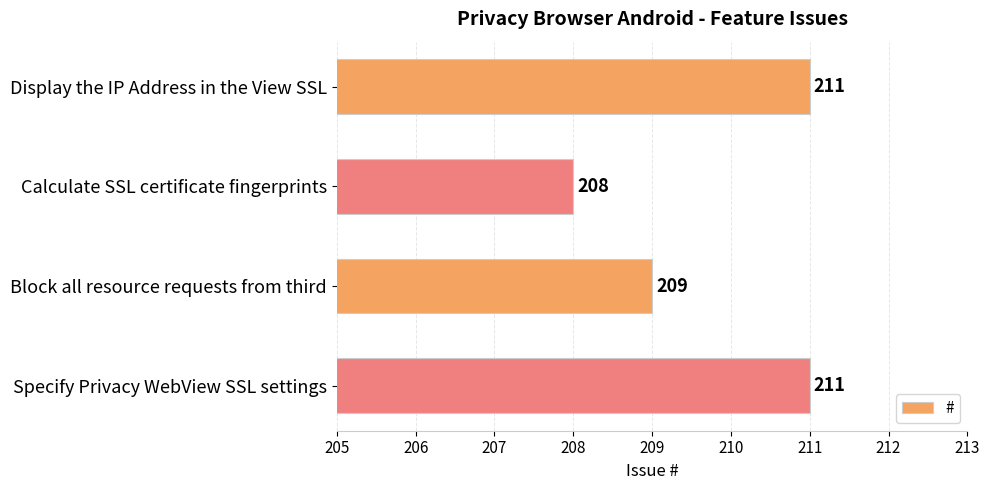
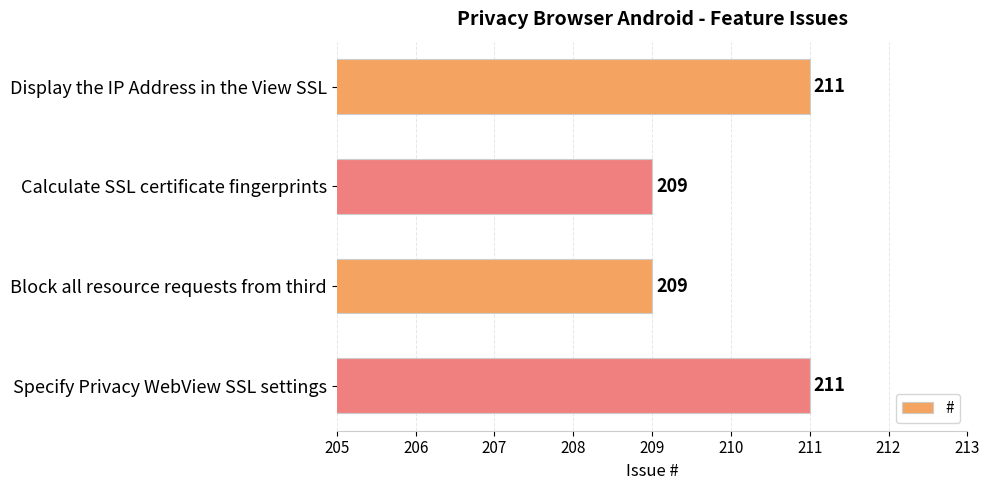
  {
    "Display the IP Address in the View SSL": 211,
-   "Calculate SSL certificate fingerprints": 208,
+   "Calculate SSL certificate fingerprints": 209,
    "Block all resource requests from third": 209,
    "Specify Privacy WebView SSL settings": 211
  }
